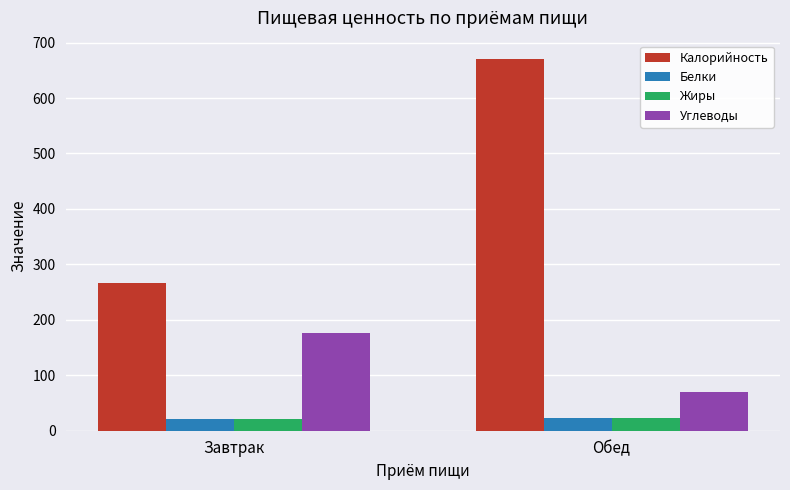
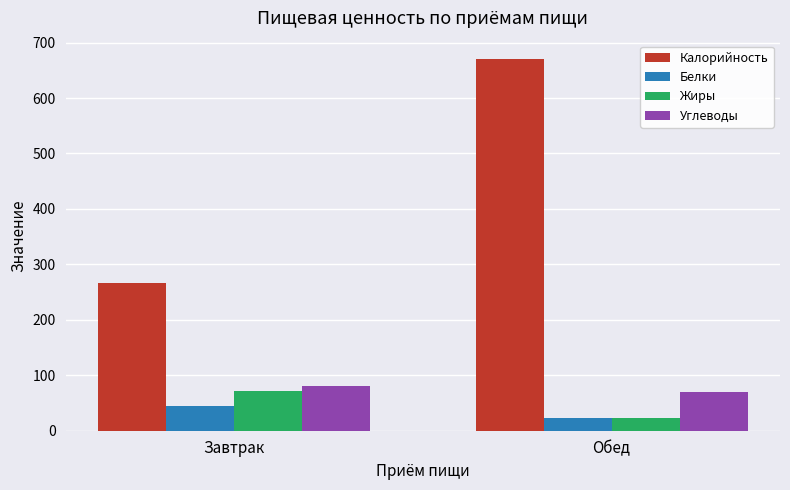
  {
    "Калорийность": {
      "Завтрак": 270,
      "Обед": 670
    },
    "Белки": {
-     "Завтрак": 20,
+     "Завтрак": 50,
      "Обед": 20
    },
    "Жиры": {
-     "Завтрак": 20,
+     "Завтрак": 70,
      "Обед": 20
    },
    "Углеводы": {
-     "Завтрак": 180,
+     "Завтрак": 80,
      "Обед": 70
    }
  }
